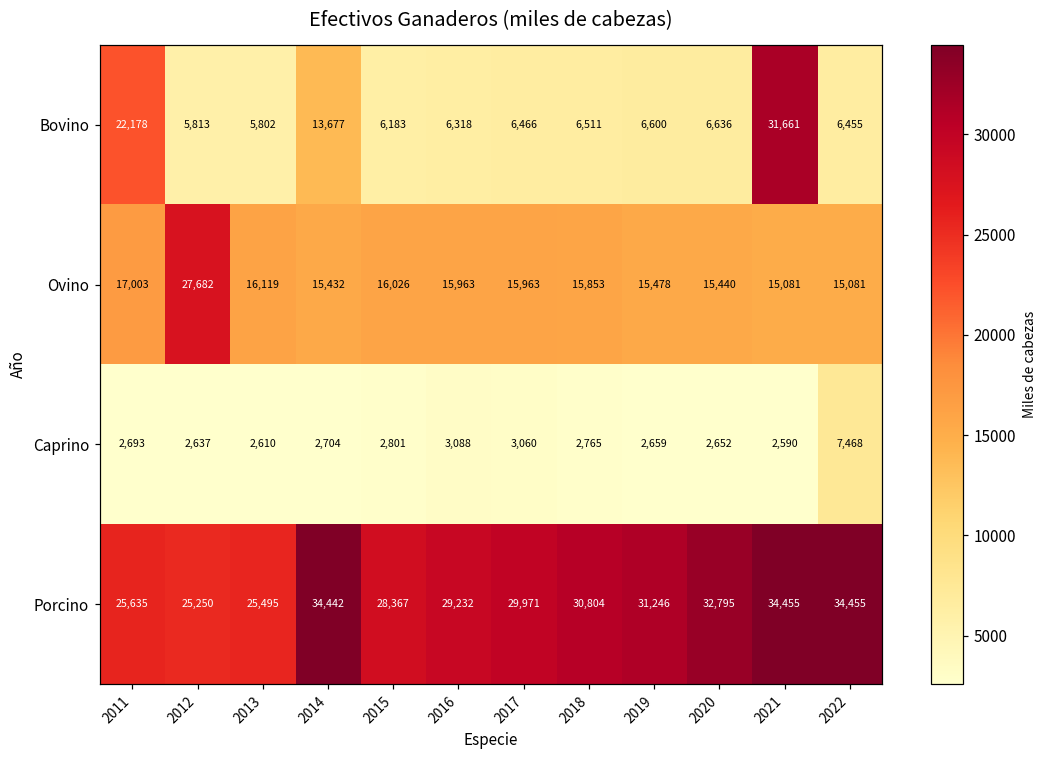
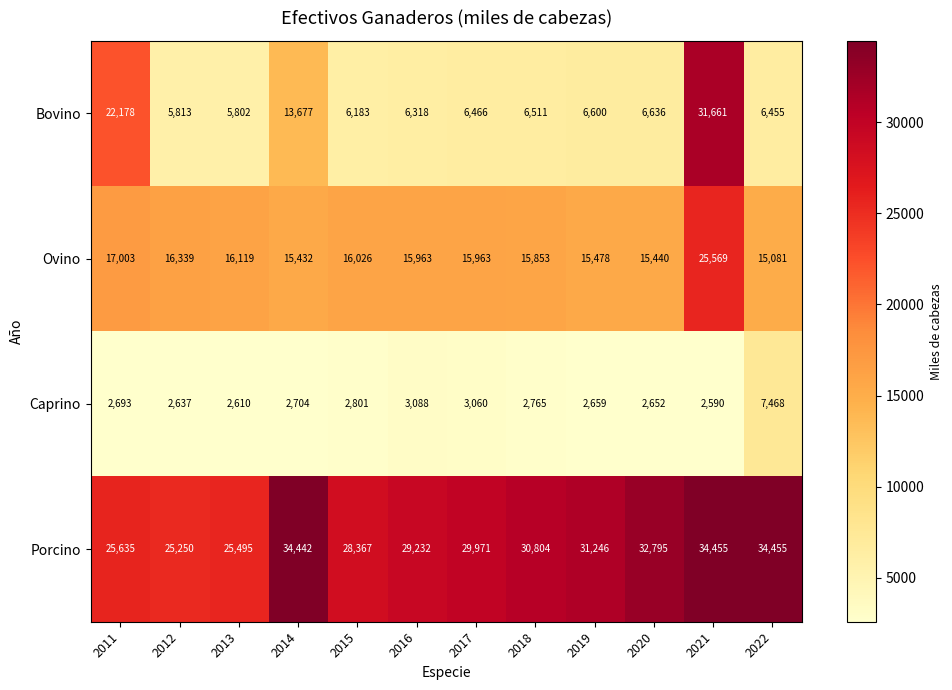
  {
    "Bovino": {
      "2011": "22,178",
      "2012": "5,813",
      "2013": "5,802",
      "2014": "13,677",
      "2015": "6,183",
      "2016": "6,318",
      "2017": "6,466",
      "2018": "6,511",
      "2019": "6,600",
      "2020": "6,636",
      "2021": "31,661",
      "2022": "6,455"
    },
    "Ovino": {
      "2011": "17,003",
-     "2012": "27,682",
+     "2012": "16,339",
      "2013": "16,119",
      "2014": "15,432",
      "2015": "16,026",
      "2016": "15,963",
      "2017": "15,963",
      "2018": "15,853",
      "2019": "15,478",
      "2020": "15,440",
-     "2021": "15,081",
+     "2021": "25,569",
      "2022": "15,081"
    },
    "Caprino": {
      "2011": "2,693",
      "2012": "2,637",
      "2013": "2,610",
      "2014": "2,704",
      "2015": "2,801",
      "2016": "3,088",
      "2017": "3,060",
      "2018": "2,765",
      "2019": "2,659",
      "2020": "2,652",
      "2021": "2,590",
      "2022": "7,468"
    },
    "Porcino": {
      "2011": "25,635",
      "2012": "25,250",
      "2013": "25,495",
      "2014": "34,442",
      "2015": "28,367",
      "2016": "29,232",
      "2017": "29,971",
      "2018": "30,804",
      "2019": "31,246",
      "2020": "32,795",
      "2021": "34,455",
      "2022": "34,455"
    }
  }
